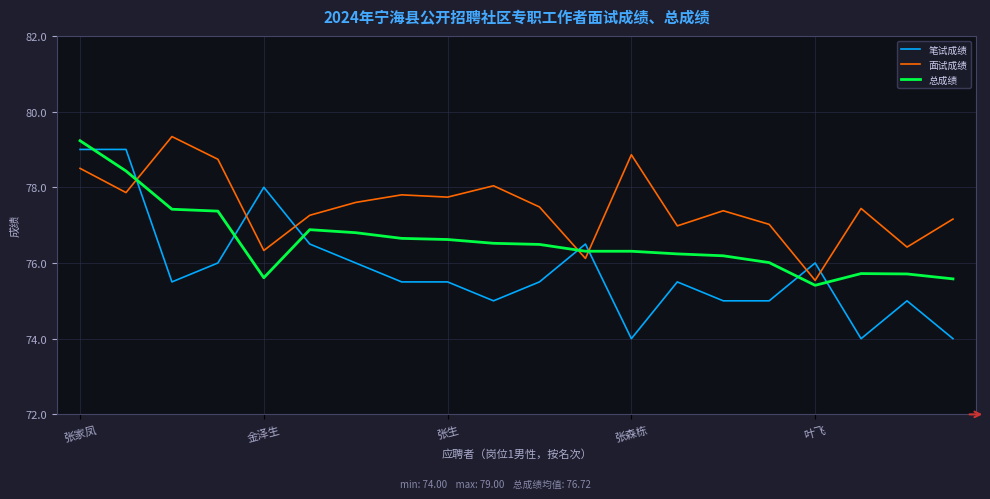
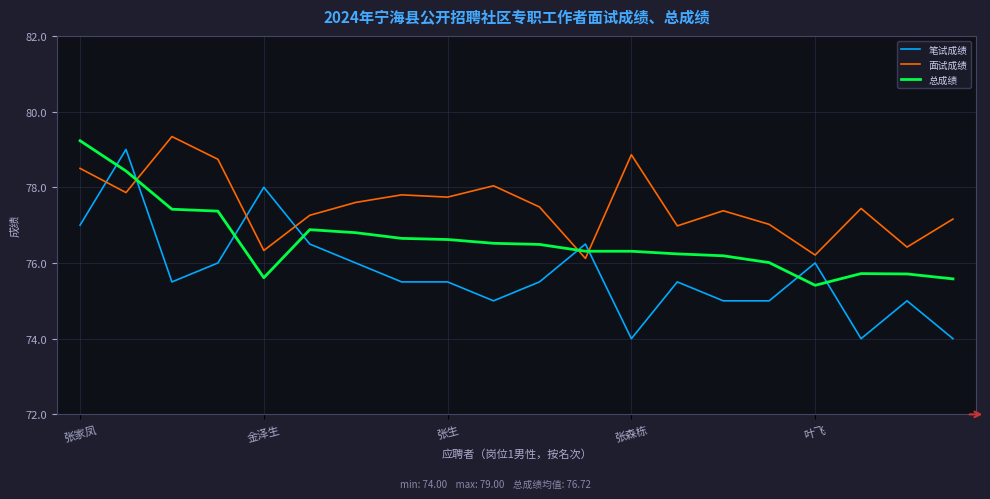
  {
    "笔试成绩": {
-     "张家凤": 79,
+     "张家凤": 77,
      "金泽生": 78,
      "张生": 75.5,
      "张森栋": 74,
      "叶飞": 76
    },
    "面试成绩": {
      "张家凤": 78.5,
      "金泽生": 76.3,
      "张生": 77.7,
      "张森栋": 78.9,
-     "叶飞": 75.5
+     "叶飞": 76.2
    },
    "总成绩": {
      "张家凤": 79.2,
      "金泽生": 75.6,
      "张生": 76.6,
      "张森栋": 76.3,
      "叶飞": 75.4
    }
  }
